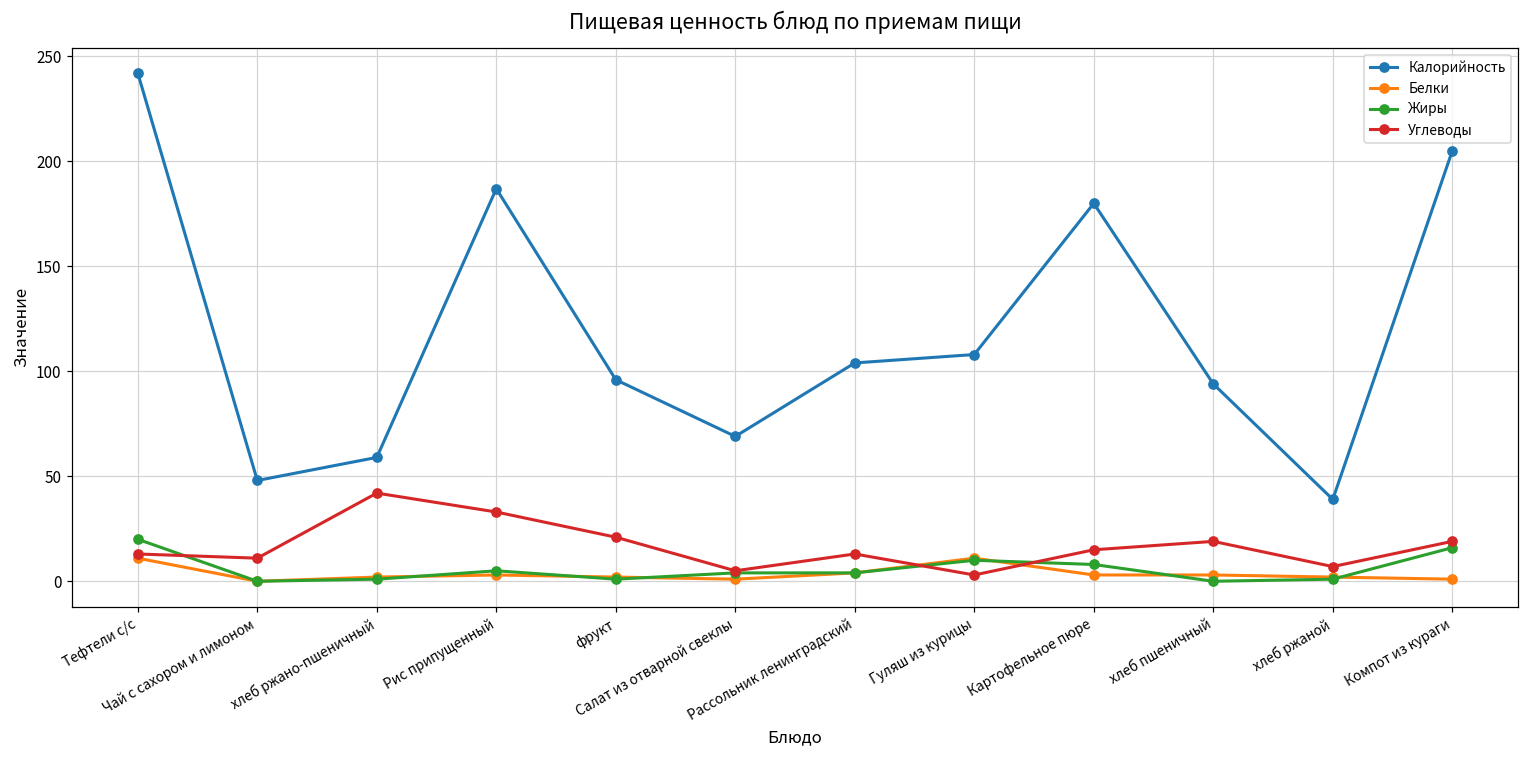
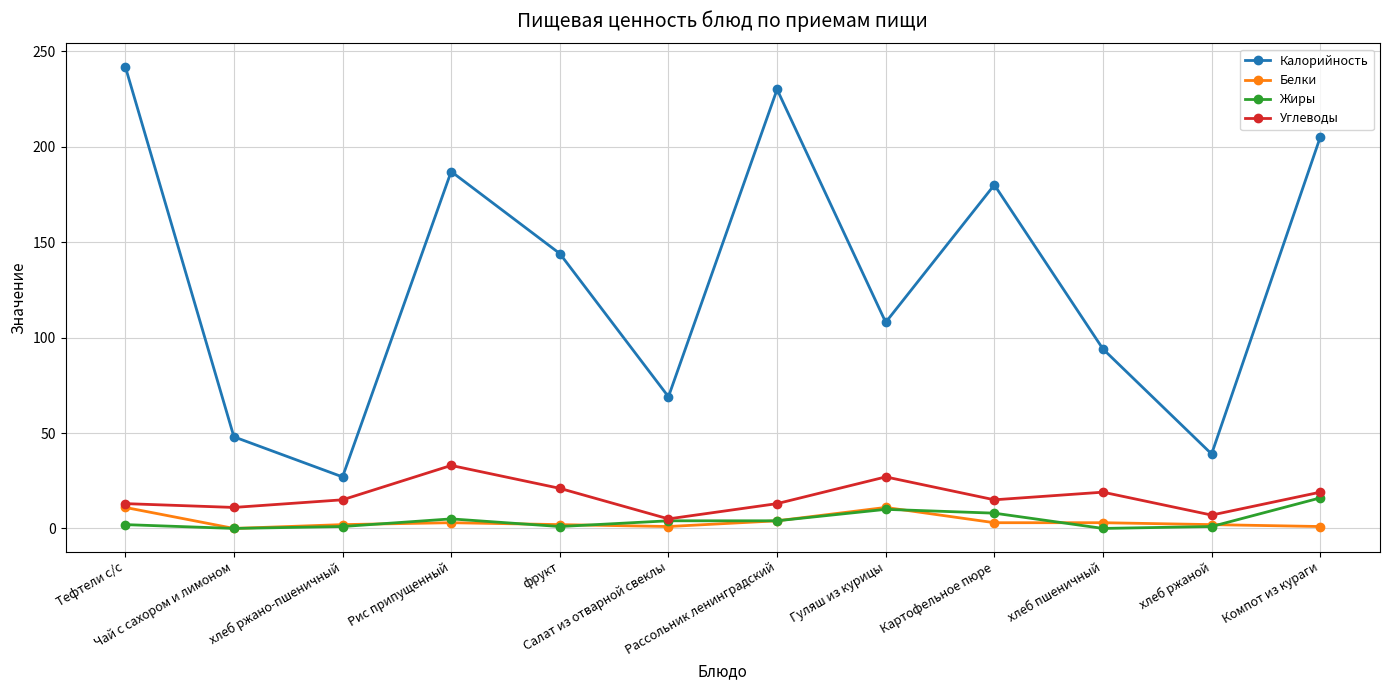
  {
    "Калорийность": {
      "Тефтели с/с": 242,
      "Чай с сахором и лимоном": 48,
-     "хлеб ржано-пшеничный": 59,
+     "хлеб ржано-пшеничный": 27,
      "Рис припущенный": 187,
-     "фрукт": 96,
+     "фрукт": 144,
      "Салат из отварной свеклы": 69,
-     "Рассольник ленинградский": 104,
+     "Рассольник ленинградский": 230,
      "Гуляш из курицы": 108,
      "Картофельное пюре": 180,
      "хлеб пшеничный": 94,
      "хлеб ржаной": 39,
      "Компот из кураги": 205
    },
    "Белки": {
      "Тефтели с/с": 11,
      "Рис припущенный": 3,
      "Салат из отварной свеклы": 1,
      "Картофельное пюре": 3,
      "хлеб пшеничный": 3,
      "Компот из кураги": 1
    },
    "Жиры": {
-     "Тефтели с/с": 20,
+     "Тефтели с/с": 2,
      "Рис припущенный": 5,
      "Картофельное пюре": 8,
      "хлеб пшеничный": 0,
      "Компот из кураги": 16
    },
    "Углеводы": {
      "Тефтели с/с": 13,
      "Чай с сахором и лимоном": 11,
-     "хлеб ржано-пшеничный": 42,
+     "хлеб ржано-пшеничный": 15,
      "Рис припущенный": 33,
      "фрукт": 21,
      "Рассольник ленинградский": 13,
-     "Гуляш из курицы": 3,
+     "Гуляш из курицы": 27,
      "Картофельное пюре": 15,
      "хлеб пшеничный": 19,
      "хлеб ржаной": 7,
      "Компот из кураги": 19
    }
  }
